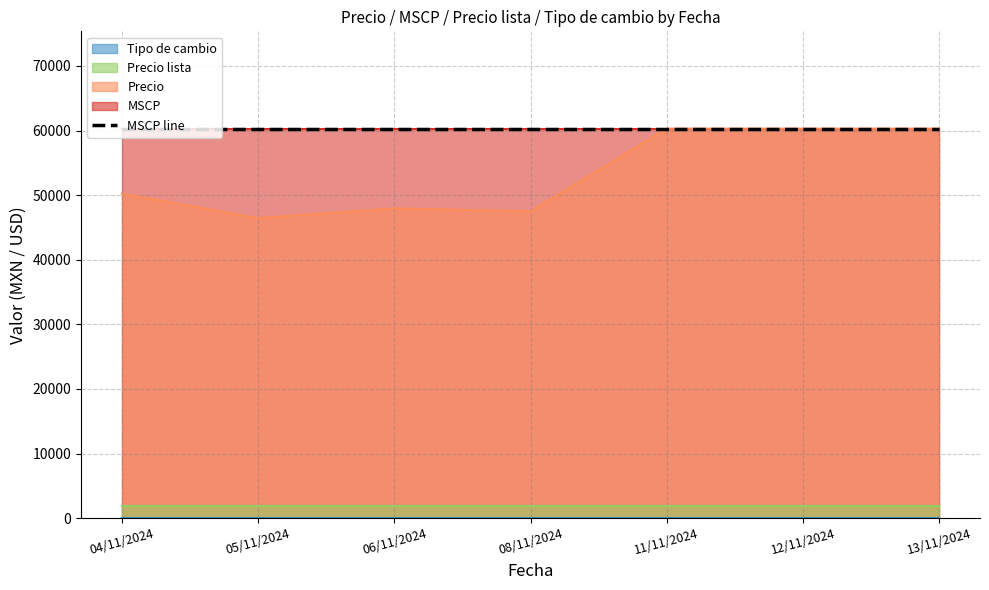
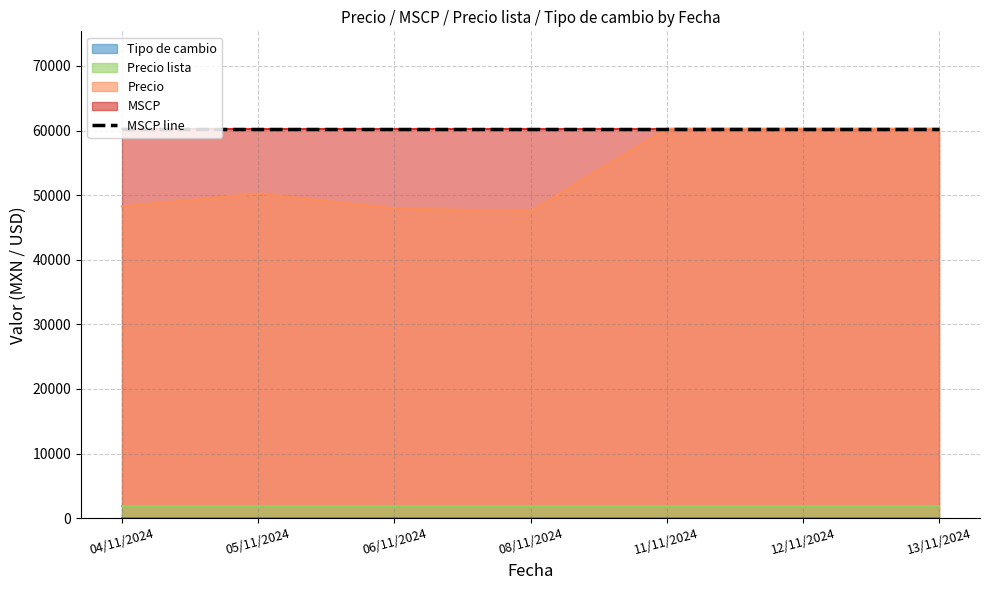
  {
    "MSCP": {
      "05/11/2024": 60000,
      "06/11/2024": 60000,
      "08/11/2024": 60000
    },
    "Precio": {
-     "04/11/2024": 50000,
-     "05/11/2024": 46000,
+     "04/11/2024": 48000,
+     "05/11/2024": 50000,
      "06/11/2024": 48000,
      "08/11/2024": 47000
    },
    "Precio lista": {
      "04/11/2024": 2000,
      "05/11/2024": 2000,
      "06/11/2024": 2000,
      "08/11/2024": 2000,
      "11/11/2024": 2000,
      "12/11/2024": 2000,
      "13/11/2024": 2000
    },
    "Tipo de cambio": {
      "04/11/2024": 0,
      "05/11/2024": 0,
      "06/11/2024": 0,
      "08/11/2024": 0,
      "11/11/2024": 0,
      "12/11/2024": 0,
      "13/11/2024": 0
    }
  }
